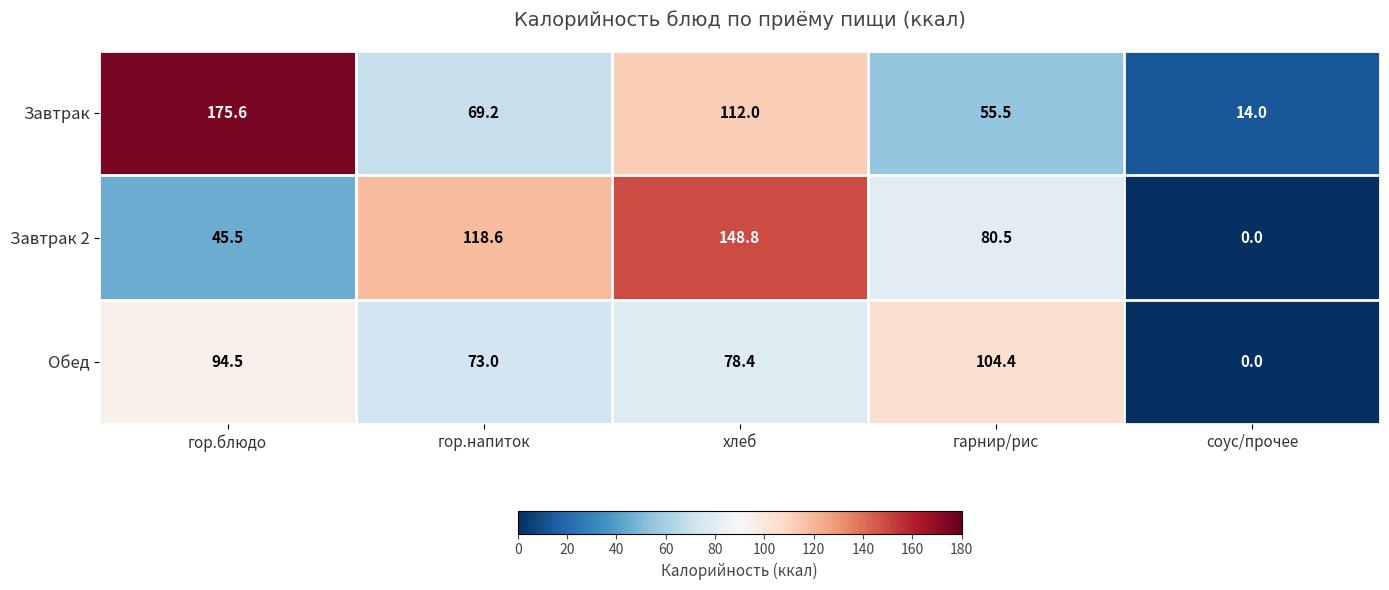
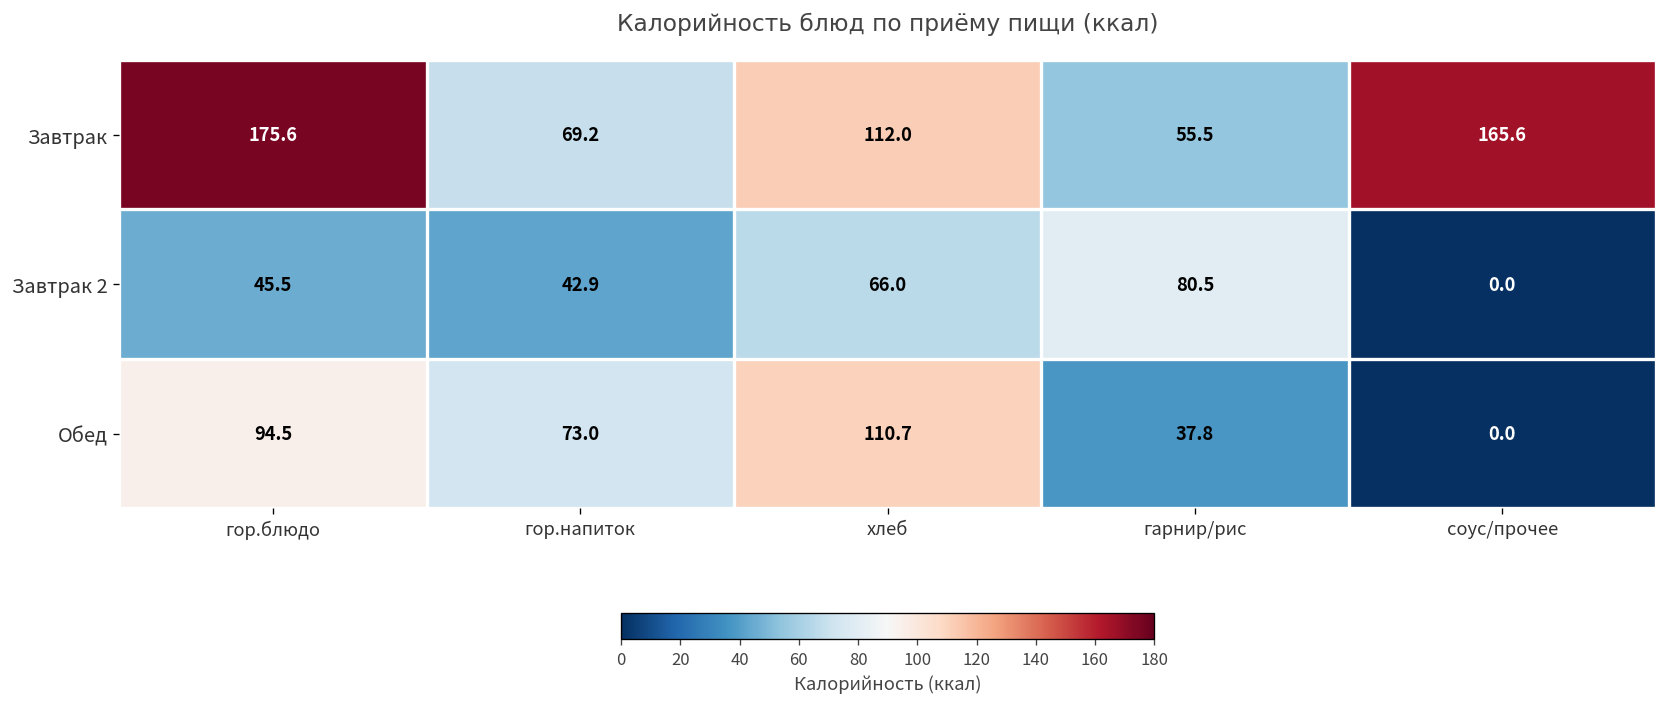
  {
    "Завтрак": {
      "гор.блюдо": 175.6,
      "гор.напиток": 69.2,
      "хлеб": 112.0,
      "гарнир/рис": 55.5,
-     "соус/прочее": 14.0
+     "соус/прочее": 165.6
    },
    "Завтрак 2": {
      "гор.блюдо": 45.5,
-     "гор.напиток": 118.6,
-     "хлеб": 148.8,
+     "гор.напиток": 42.9,
+     "хлеб": 66.0,
      "гарнир/рис": 80.5,
      "соус/прочее": 0.0
    },
    "Обед": {
      "гор.блюдо": 94.5,
      "гор.напиток": 73.0,
-     "хлеб": 78.4,
-     "гарнир/рис": 104.4,
+     "хлеб": 110.7,
+     "гарнир/рис": 37.8,
      "соус/прочее": 0.0
    }
  }
